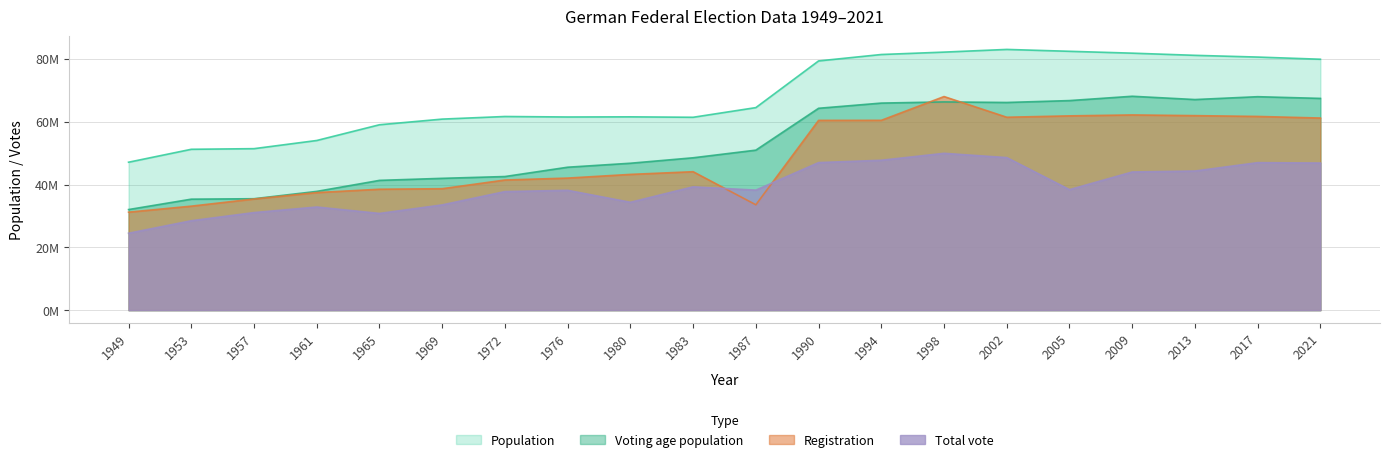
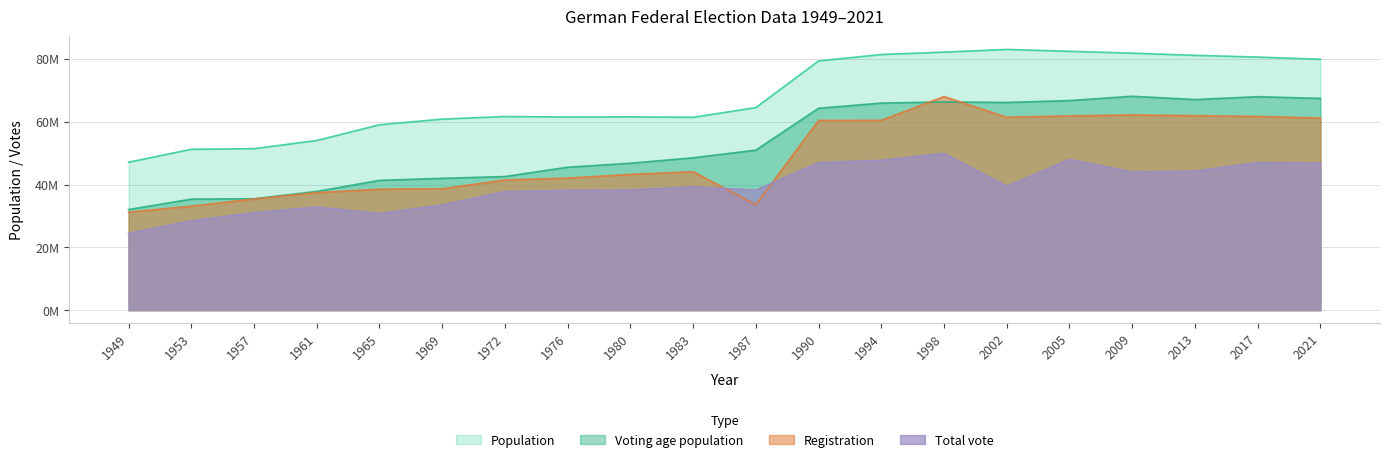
  {
    "Registration": {
      "1949": 31000000,
      "1953": 33000000,
      "1965": 39000000,
      "1969": 39000000,
      "1972": 41000000,
      "1976": 42000000,
      "1980": 43000000,
      "1983": 44000000,
      "1987": 34000000,
      "1990": 60000000,
      "1994": 60000000,
      "1998": 68000000,
      "2002": 61000000,
      "2005": 62000000,
      "2009": 62000000,
      "2013": 62000000,
      "2017": 62000000,
      "2021": 61000000
    },
    "Total vote": {
      "1949": 24000000,
      "1953": 28000000,
      "1957": 31000000,
      "1961": 33000000,
      "1965": 31000000,
      "1969": 34000000,
      "1972": 38000000,
      "1976": 38000000,
-     "1980": 34000000,
+     "1980": 38000000,
      "1983": 39000000,
      "1987": 38000000,
      "1990": 47000000,
      "1994": 48000000,
      "1998": 50000000,
-     "2002": 49000000,
-     "2005": 38000000,
+     "2002": 39000000,
+     "2005": 48000000,
      "2009": 44000000,
      "2013": 44000000,
      "2017": 47000000,
      "2021": 47000000
    }
  }
